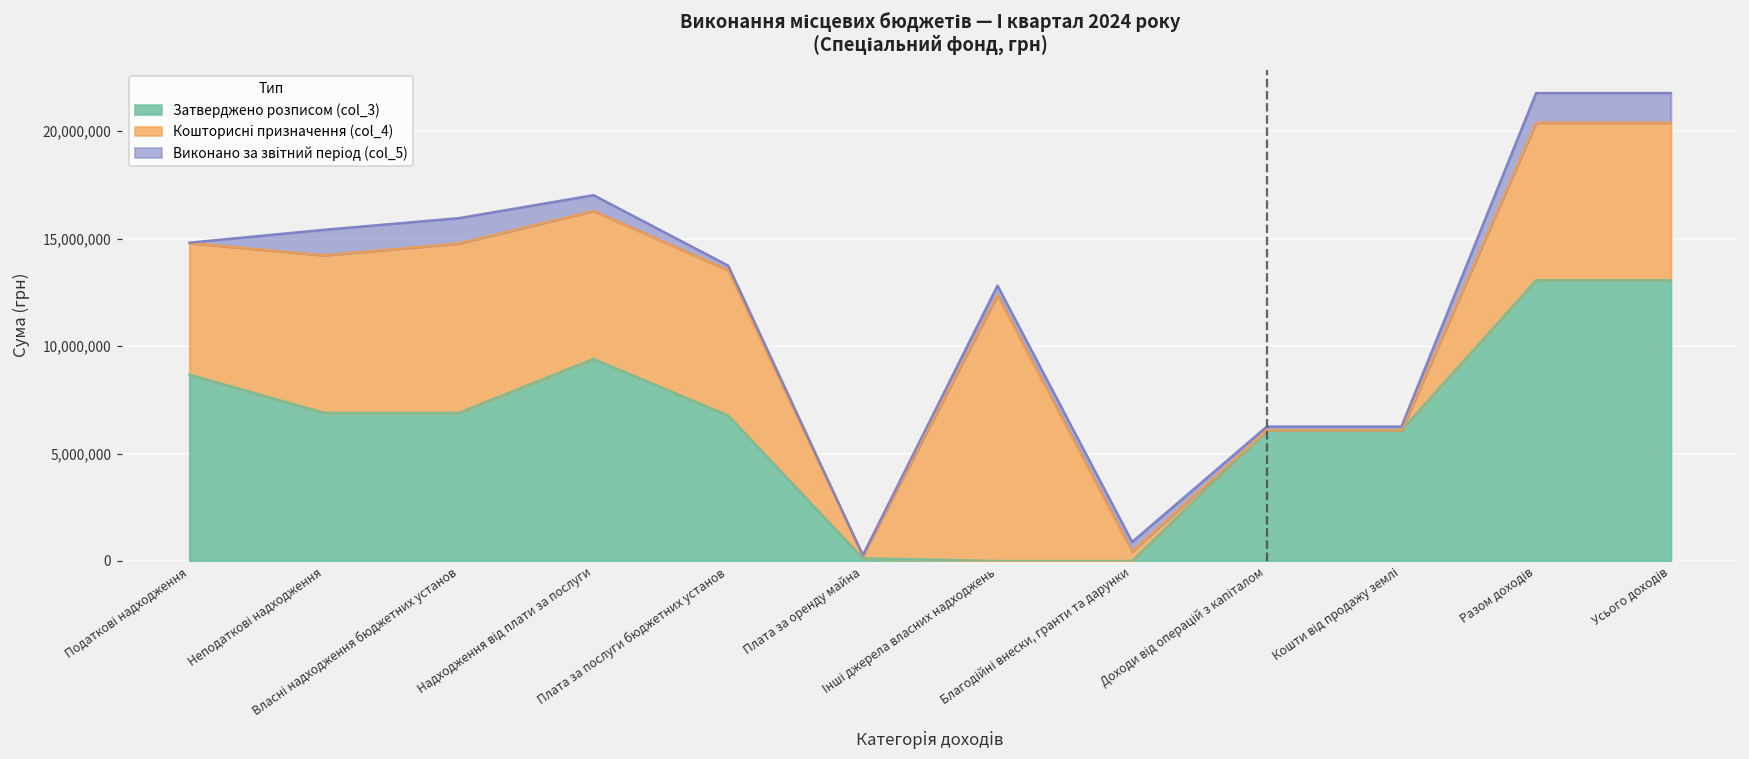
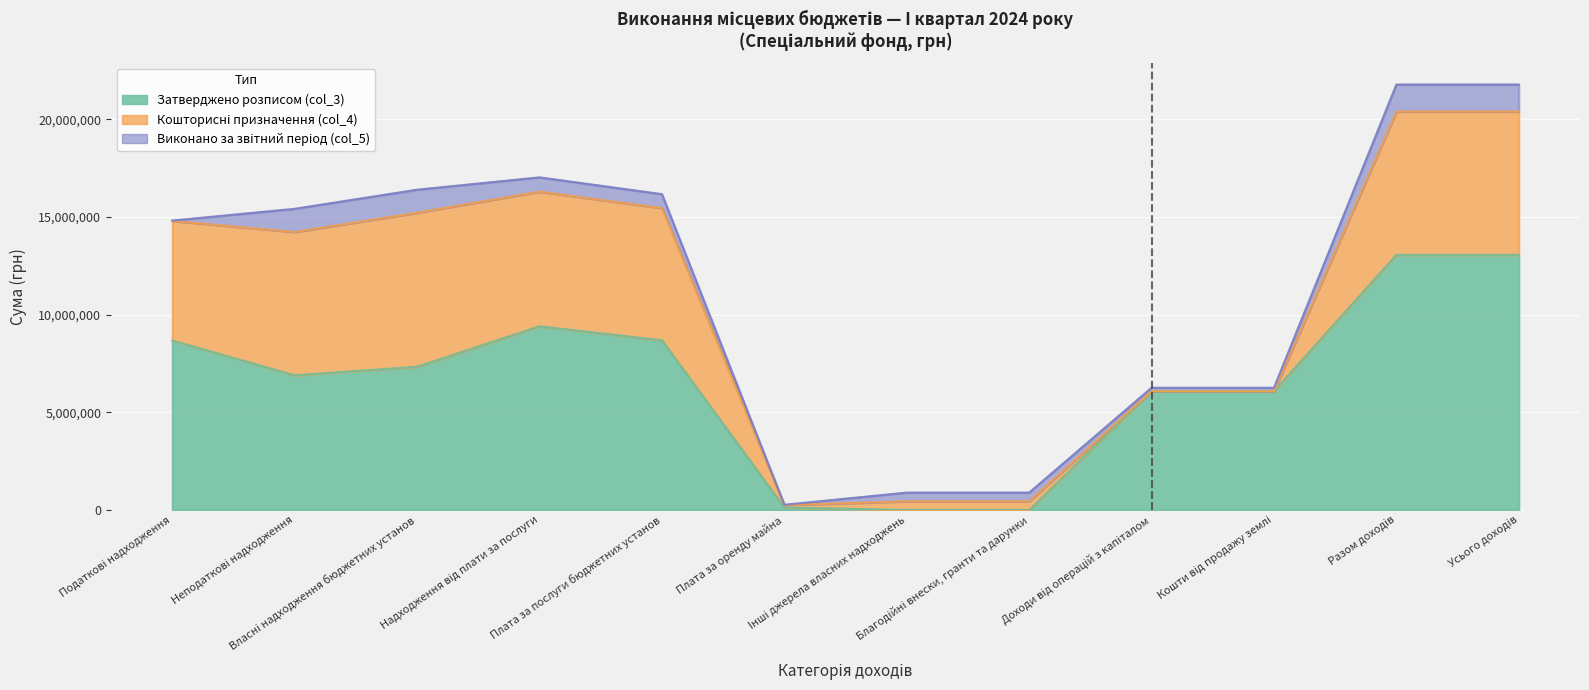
  {
    "Затверджено розписом (col_3)": {
      "Податкові надходження": "8,700,000",
      "Неподаткові надходження": "6,900,000",
-     "Власні надходження бюджетних установ": "6,900,000",
+     "Власні надходження бюджетних установ": "7,300,000",
      "Надходження від плати за послуги": "9,400,000",
-     "Плата за послуги бюджетних установ": "6,800,000",
+     "Плата за послуги бюджетних установ": "8,700,000",
      "Інші джерела власних надходжень": "0",
      "Благодійні внески, гранти та дарунки": "0",
      "Разом доходів": "13,100,000",
      "Усього доходів": "13,100,000"
    },
    "Кошторисні призначення (col_4)": {
      "Неподаткові надходження": "7,300,000",
      "Власні надходження бюджетних установ": "7,900,000",
      "Надходження від плати за послуги": "6,900,000",
      "Плата за послуги бюджетних установ": "6,800,000",
-     "Інші джерела власних надходжень": "12,400,000",
+     "Інші джерела власних надходжень": "400,000",
      "Благодійні внески, гранти та дарунки": "400,000",
      "Разом доходів": "7,300,000",
      "Усього доходів": "7,300,000"
    },
    "Виконано за звітний період (col_5)": {
      "Неподаткові надходження": "1,200,000",
      "Власні надходження бюджетних установ": "1,200,000",
      "Надходження від плати за послуги": "700,000",
-     "Плата за послуги бюджетних установ": "200,000",
+     "Плата за послуги бюджетних установ": "700,000",
      "Інші джерела власних надходжень": "400,000",
      "Благодійні внески, гранти та дарунки": "400,000",
      "Доходи від операцій з капіталом": "200,000",
      "Кошти від продажу землі": "200,000",
      "Разом доходів": "1,400,000",
      "Усього доходів": "1,400,000"
    }
  }
